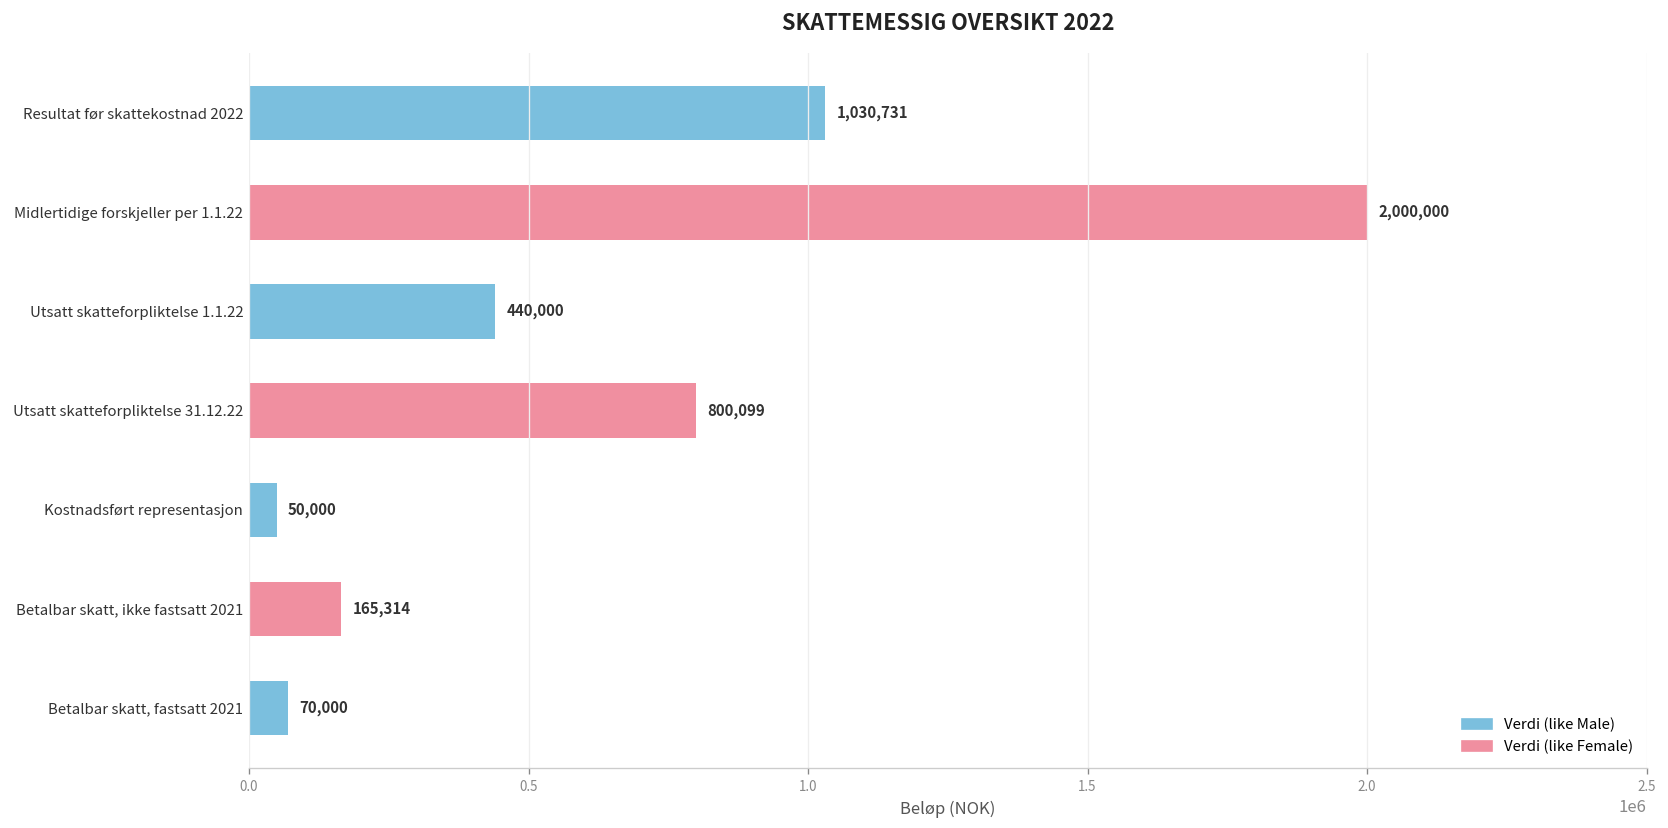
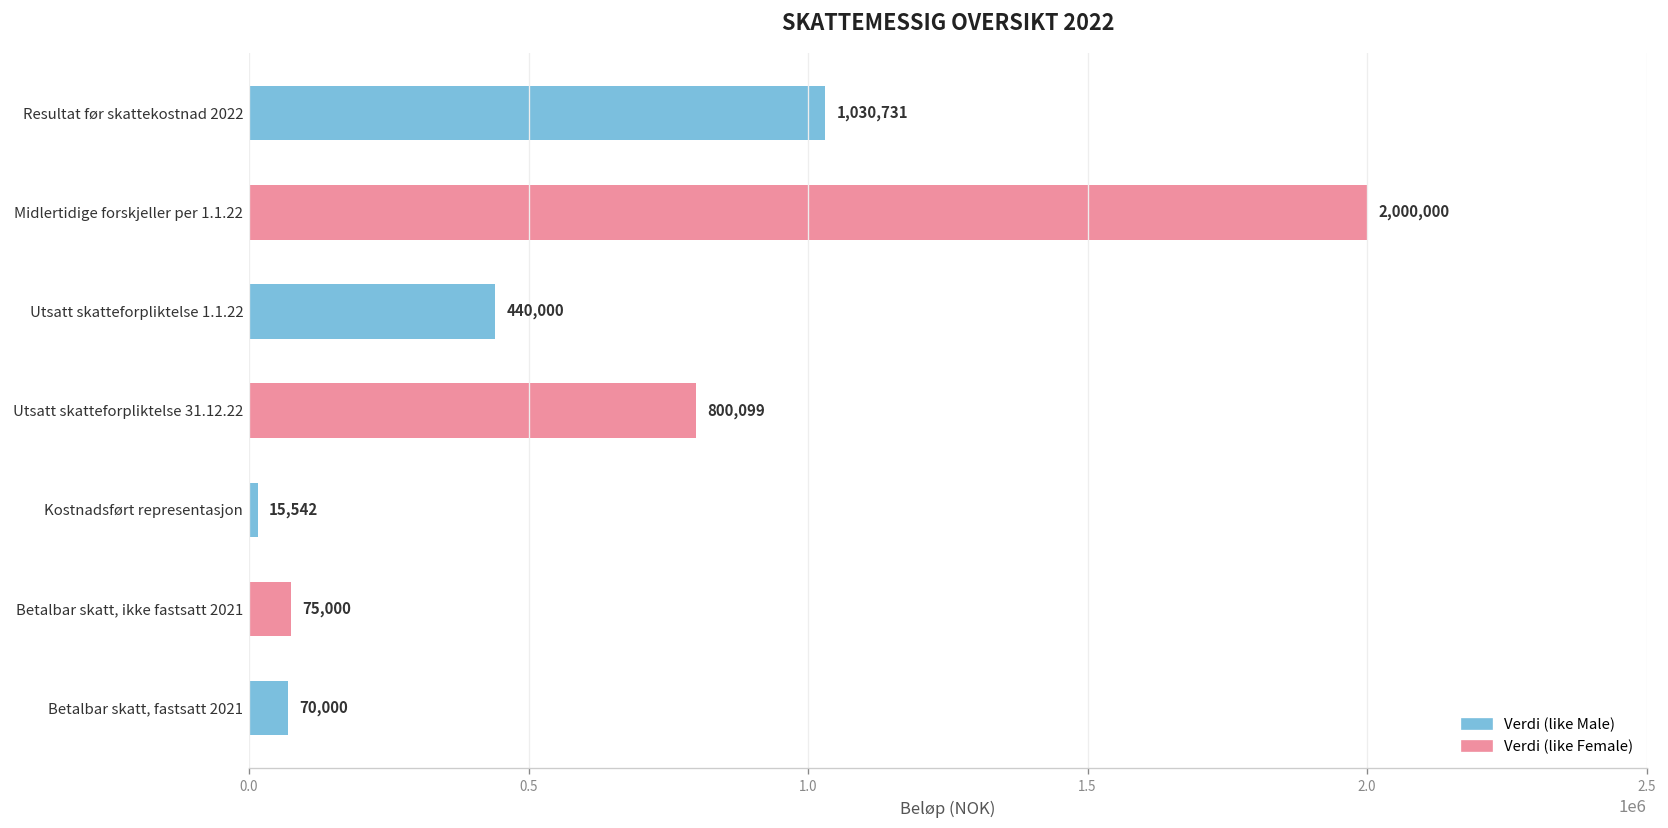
  {
    "Resultat før skattekostnad 2022": "1,030,731",
    "Midlertidige forskjeller per 1.1.22": "2,000,000",
    "Utsatt skatteforpliktelse 1.1.22": "440,000",
    "Utsatt skatteforpliktelse 31.12.22": "800,099",
-   "Kostnadsført representasjon": "50,000",
-   "Betalbar skatt, ikke fastsatt 2021": "165,314",
+   "Kostnadsført representasjon": "15,542",
+   "Betalbar skatt, ikke fastsatt 2021": "75,000",
    "Betalbar skatt, fastsatt 2021": "70,000"
  }
